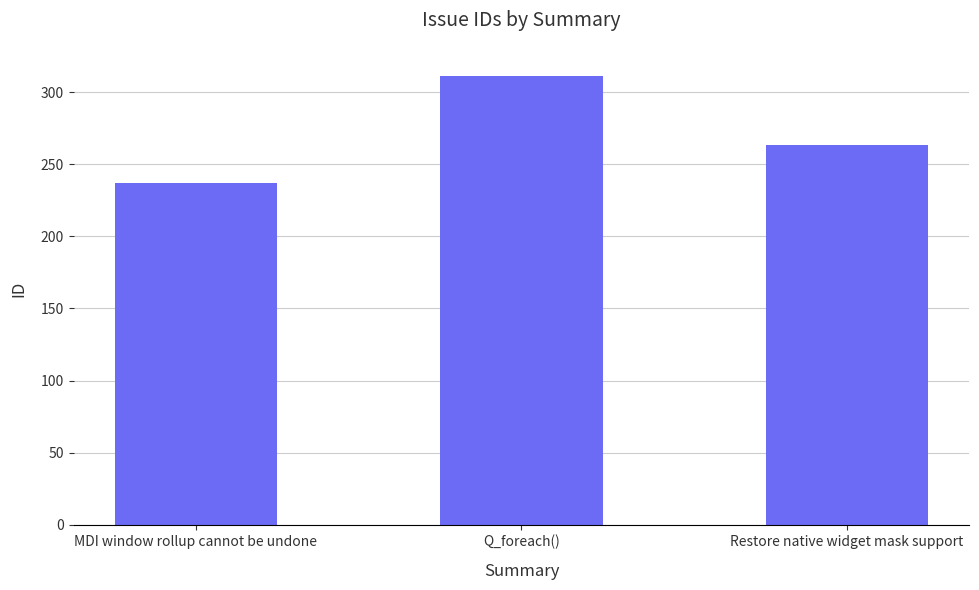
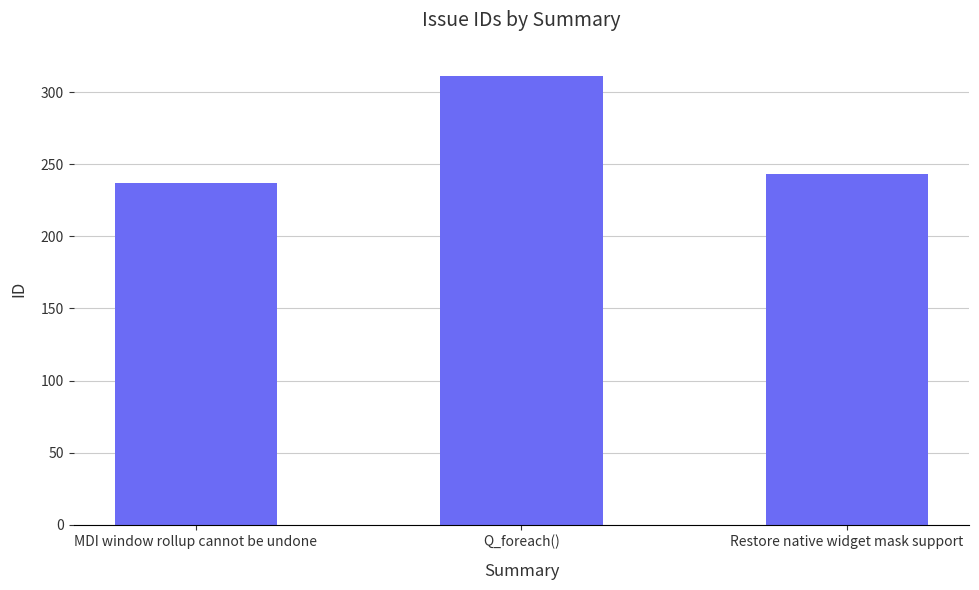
  {
    "MDI window rollup cannot be undone": 237,
    "Q_foreach()": 311,
-   "Restore native widget mask support": 263
+   "Restore native widget mask support": 243
  }
